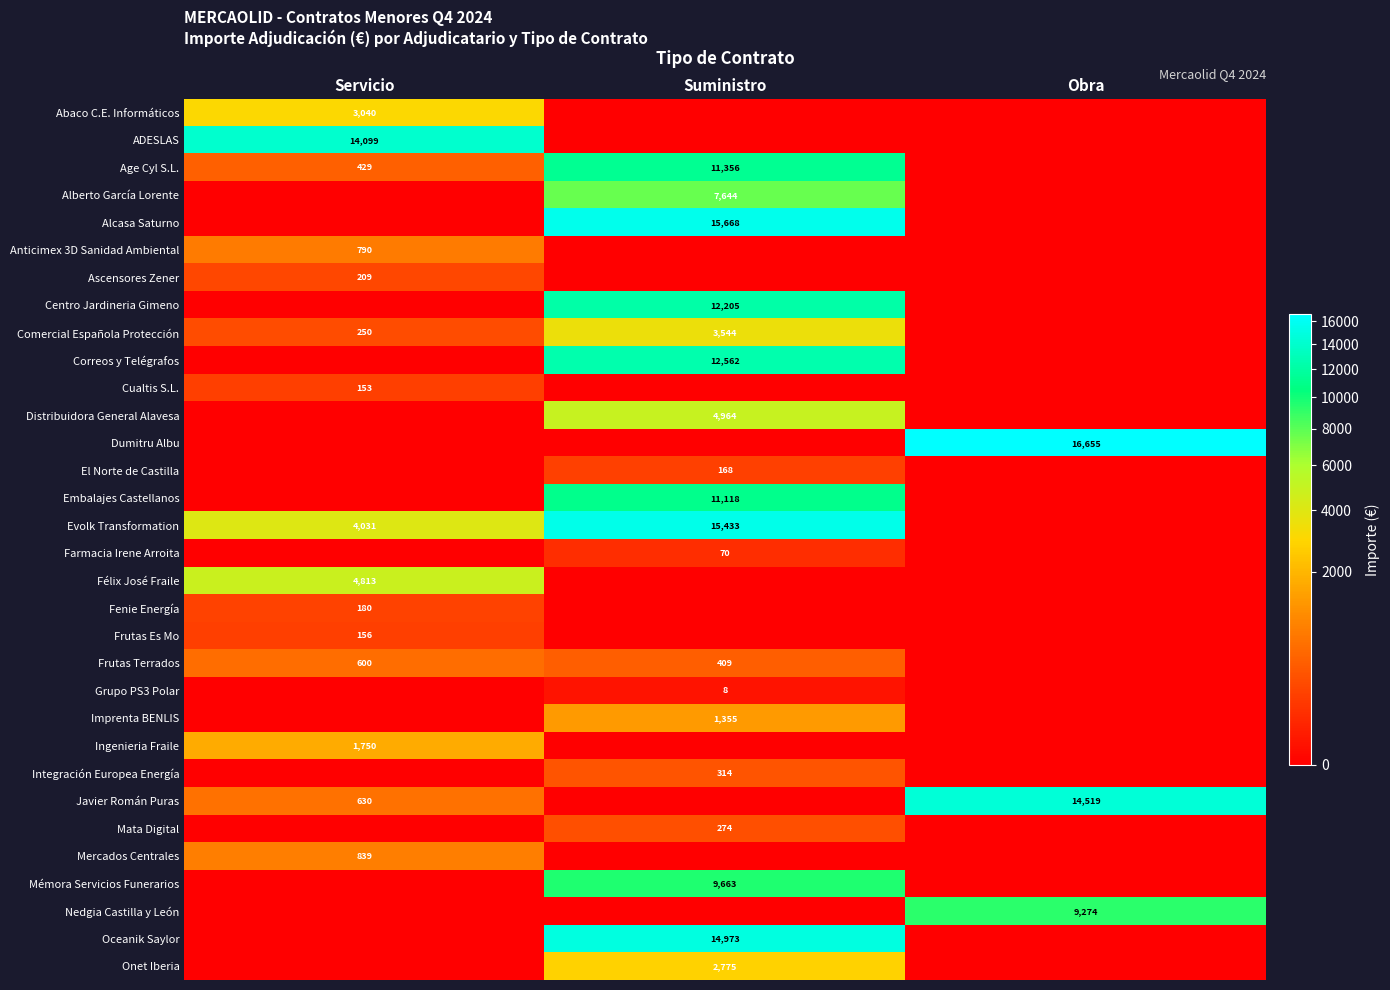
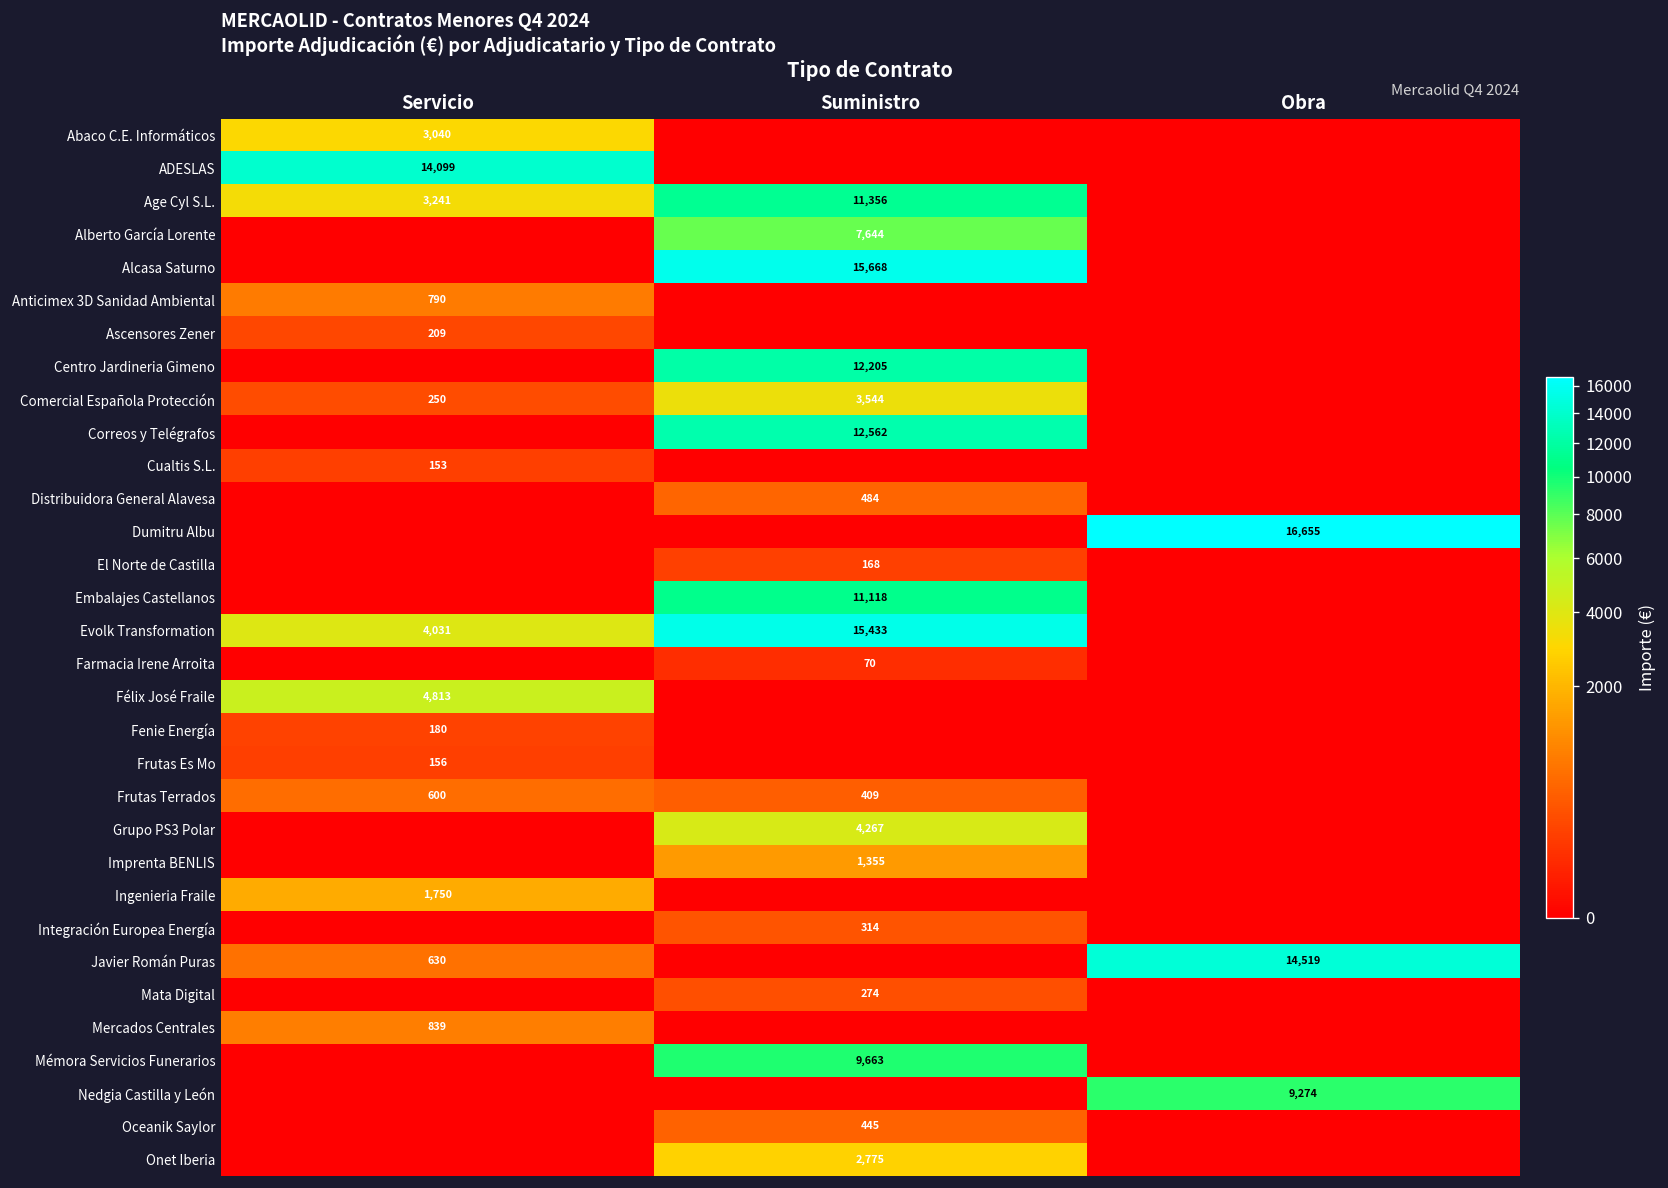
  {
    "Abaco C.E. Informáticos": {
      "Servicio": "3,040"
    },
    "ADESLAS": {
      "Servicio": "14,099"
    },
    "Age Cyl S.L.": {
-     "Servicio": "429",
+     "Servicio": "3,241",
      "Suministro": "11,356"
    },
    "Alberto García Lorente": {
      "Suministro": "7,644"
    },
    "Alcasa Saturno": {
      "Suministro": "15,668"
    },
    "Anticimex 3D Sanidad Ambiental": {
      "Servicio": "790"
    },
    "Ascensores Zener": {
      "Servicio": "209"
    },
    "Centro Jardineria Gimeno": {
      "Suministro": "12,205"
    },
    "Comercial Española Protección": {
      "Servicio": "250",
      "Suministro": "3,544"
    },
    "Correos y Telégrafos": {
      "Suministro": "12,562"
    },
    "Cualtis S.L.": {
      "Servicio": "153"
    },
    "Distribuidora General Alavesa": {
-     "Suministro": "4,964"
+     "Suministro": "484"
    },
    "Dumitru Albu": {
      "Obra": "16,655"
    },
    "El Norte de Castilla": {
      "Suministro": "168"
    },
    "Embalajes Castellanos": {
      "Suministro": "11,118"
    },
    "Evolk Transformation": {
      "Servicio": "4,031",
      "Suministro": "15,433"
    },
    "Farmacia Irene Arroita": {
      "Suministro": "70"
    },
    "Félix José Fraile": {
      "Servicio": "4,813"
    },
    "Fenie Energía": {
      "Servicio": "180"
    },
    "Frutas Es Mo": {
      "Servicio": "156"
    },
    "Frutas Terrados": {
      "Servicio": "600",
      "Suministro": "409"
    },
    "Grupo PS3 Polar": {
-     "Suministro": "8"
+     "Suministro": "4,267"
    },
    "Imprenta BENLIS": {
      "Suministro": "1,355"
    },
    "Ingenieria Fraile": {
      "Servicio": "1,750"
    },
    "Integración Europea Energía": {
      "Suministro": "314"
    },
    "Javier Román Puras": {
      "Servicio": "630",
      "Obra": "14,519"
    },
    "Mata Digital": {
      "Suministro": "274"
    },
    "Mercados Centrales": {
      "Servicio": "839"
    },
    "Mémora Servicios Funerarios": {
      "Suministro": "9,663"
    },
    "Nedgia Castilla y León": {
      "Obra": "9,274"
    },
    "Oceanik Saylor": {
-     "Suministro": "14,973"
+     "Suministro": "445"
    },
    "Onet Iberia": {
      "Suministro": "2,775"
    }
  }
